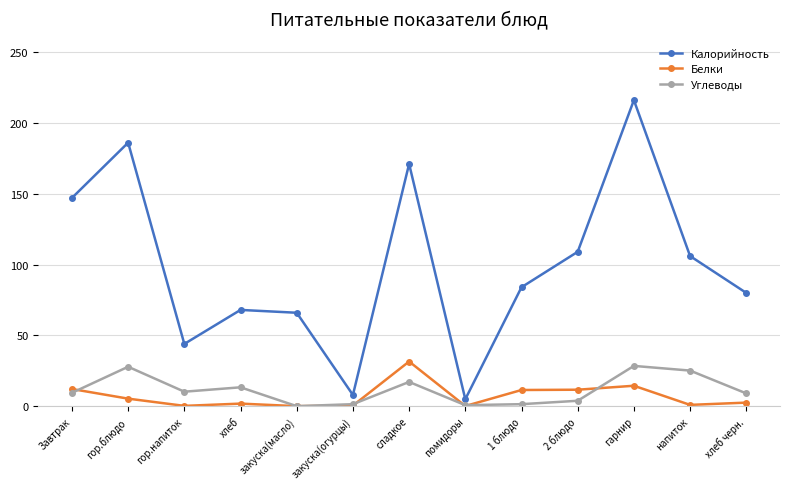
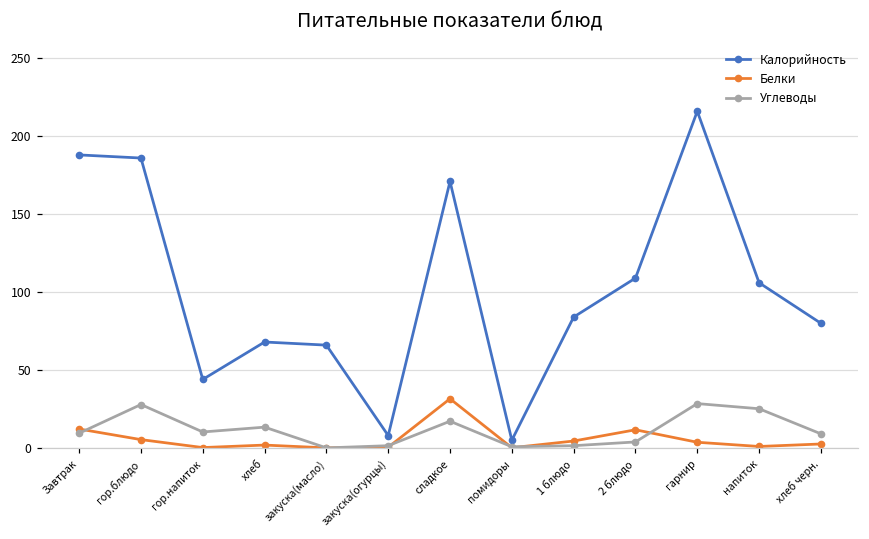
  {
    "Калорийность": {
-     "Завтрак": 147,
+     "Завтрак": 188,
      "гор.блюдо": 186,
      "гор.напиток": 44,
      "хлеб": 68,
      "закуска(масло)": 66,
      "закуска(огурцы)": 8,
      "сладкое": 171,
      "помидоры": 5,
      "1 блюдо": 84,
      "2 блюдо": 109,
      "гарнир": 216,
      "напиток": 106,
      "хлеб черн.": 80
    },
    "Белки": {
      "Завтрак": 12,
      "гор.блюдо": 5,
      "гор.напиток": 0,
      "хлеб": 2,
      "сладкое": 32,
-     "1 блюдо": 12,
+     "1 блюдо": 5,
      "2 блюдо": 12,
-     "гарнир": 15,
+     "гарнир": 4,
      "напиток": 1,
      "хлеб черн.": 3
    },
    "Углеводы": {
      "Завтрак": 10,
      "гор.блюдо": 28,
      "гор.напиток": 10,
      "хлеб": 13,
      "сладкое": 17,
      "1 блюдо": 2,
      "2 блюдо": 4,
      "гарнир": 29,
      "напиток": 25,
      "хлеб черн.": 9
    }
  }
